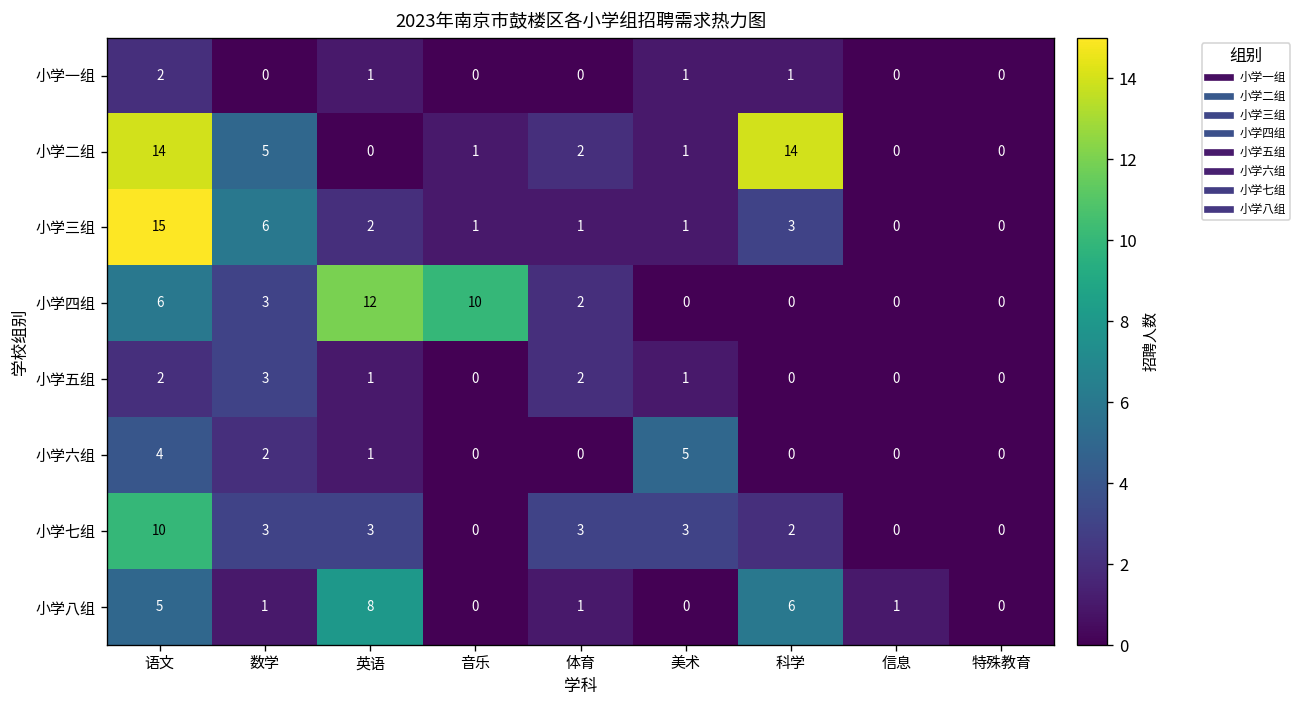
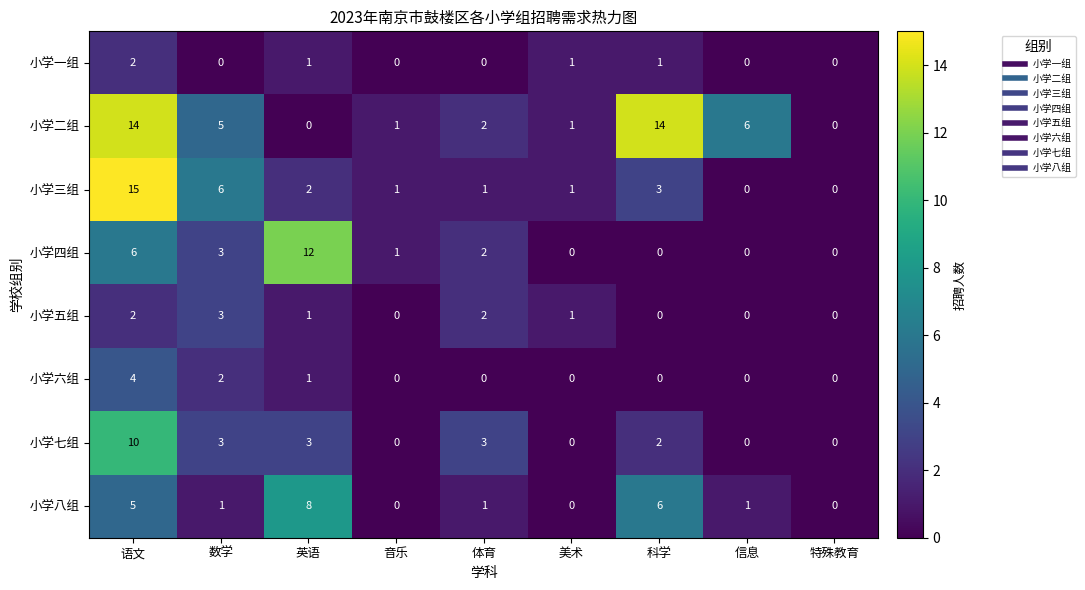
  {
    "小学一组": {
      "语文": 2,
      "数学": 0,
      "英语": 1,
      "音乐": 0,
      "体育": 0,
      "美术": 1,
      "科学": 1,
      "信息": 0,
      "特殊教育": 0
    },
    "小学二组": {
      "语文": 14,
      "数学": 5,
      "英语": 0,
      "音乐": 1,
      "体育": 2,
      "美术": 1,
      "科学": 14,
-     "信息": 0,
+     "信息": 6,
      "特殊教育": 0
    },
    "小学三组": {
      "语文": 15,
      "数学": 6,
      "英语": 2,
      "音乐": 1,
      "体育": 1,
      "美术": 1,
      "科学": 3,
      "信息": 0,
      "特殊教育": 0
    },
    "小学四组": {
      "语文": 6,
      "数学": 3,
      "英语": 12,
-     "音乐": 10,
+     "音乐": 1,
      "体育": 2,
      "美术": 0,
      "科学": 0,
      "信息": 0,
      "特殊教育": 0
    },
    "小学五组": {
      "语文": 2,
      "数学": 3,
      "英语": 1,
      "音乐": 0,
      "体育": 2,
      "美术": 1,
      "科学": 0,
      "信息": 0,
      "特殊教育": 0
    },
    "小学六组": {
      "语文": 4,
      "数学": 2,
      "英语": 1,
      "音乐": 0,
      "体育": 0,
-     "美术": 5,
+     "美术": 0,
      "科学": 0,
      "信息": 0,
      "特殊教育": 0
    },
    "小学七组": {
      "语文": 10,
      "数学": 3,
      "英语": 3,
      "音乐": 0,
      "体育": 3,
-     "美术": 3,
+     "美术": 0,
      "科学": 2,
      "信息": 0,
      "特殊教育": 0
    },
    "小学八组": {
      "语文": 5,
      "数学": 1,
      "英语": 8,
      "音乐": 0,
      "体育": 1,
      "美术": 0,
      "科学": 6,
      "信息": 1,
      "特殊教育": 0
    }
  }
